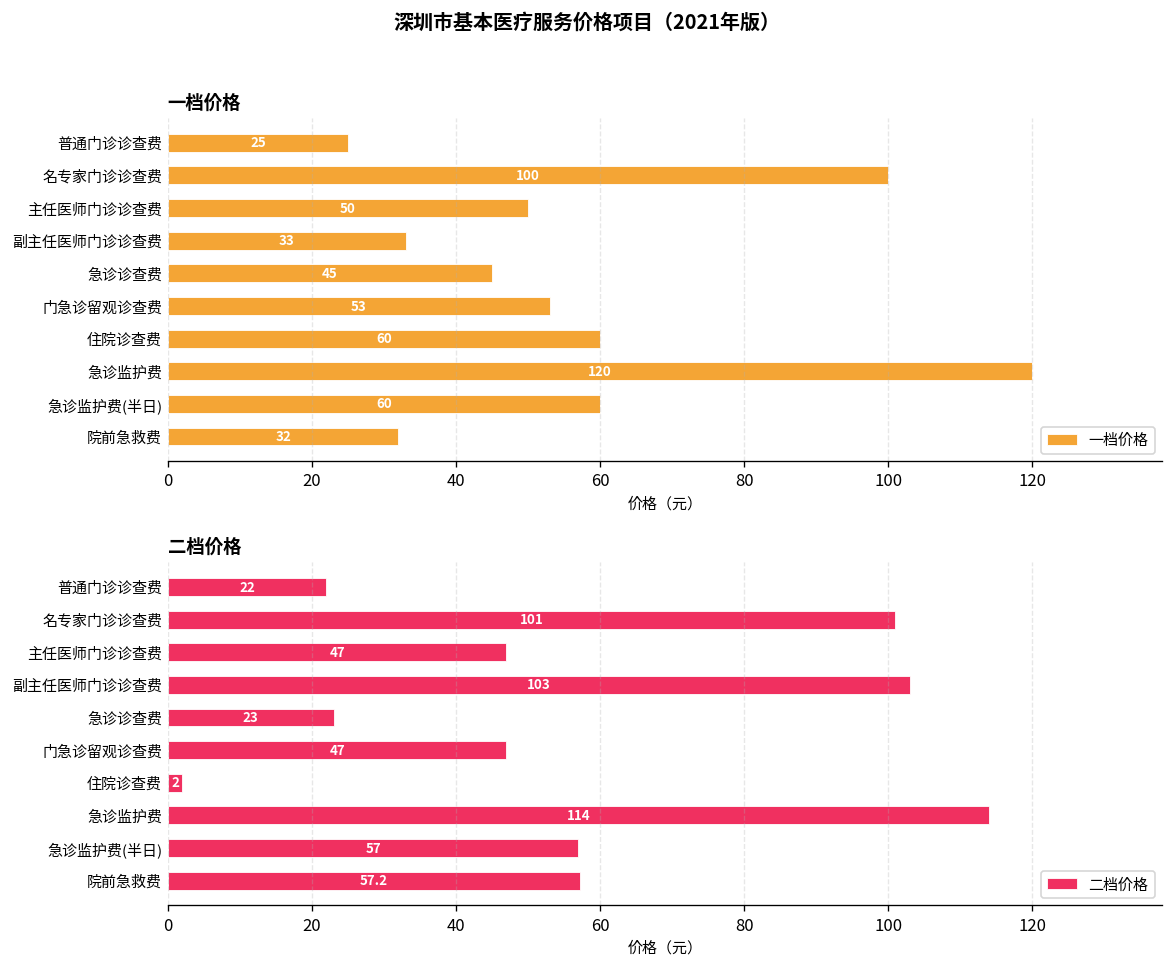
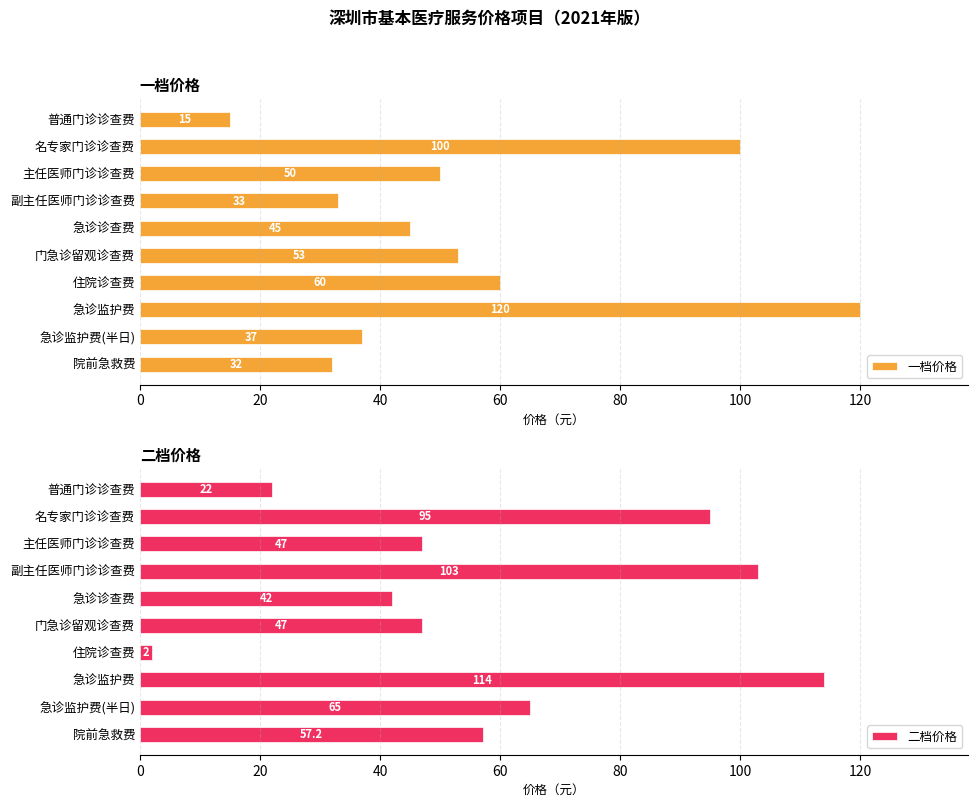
  {
    "一档价格": {
-     "普通门诊诊查费": 25,
+     "普通门诊诊查费": 15,
      "名专家门诊诊查费": 100,
      "主任医师门诊诊查费": 50,
      "副主任医师门诊诊查费": 33,
      "急诊诊查费": 45,
      "门急诊留观诊查费": 53,
      "住院诊查费": 60,
      "急诊监护费": 120,
-     "急诊监护费(半日)": 60,
+     "急诊监护费(半日)": 37,
      "院前急救费": 32
    },
    "二档价格": {
      "普通门诊诊查费": 22,
-     "名专家门诊诊查费": 101,
+     "名专家门诊诊查费": 95,
      "主任医师门诊诊查费": 47,
      "副主任医师门诊诊查费": 103,
-     "急诊诊查费": 23,
+     "急诊诊查费": 42,
      "门急诊留观诊查费": 47,
      "住院诊查费": 2,
      "急诊监护费": 114,
-     "急诊监护费(半日)": 57,
+     "急诊监护费(半日)": 65,
      "院前急救费": 57.2
    }
  }
